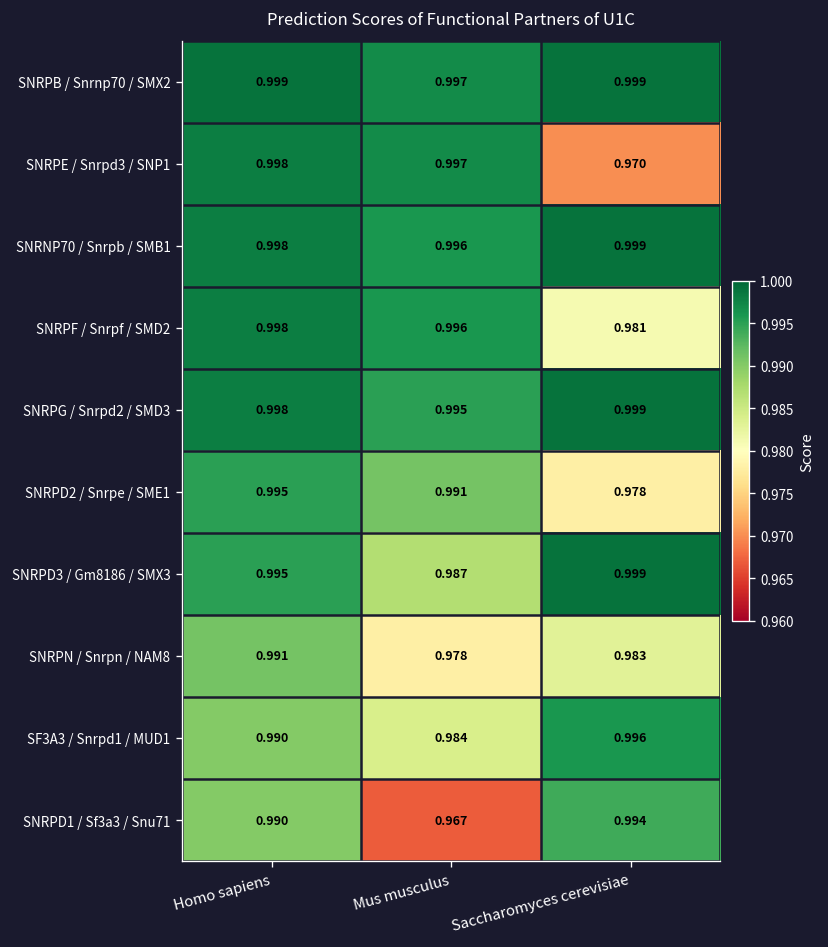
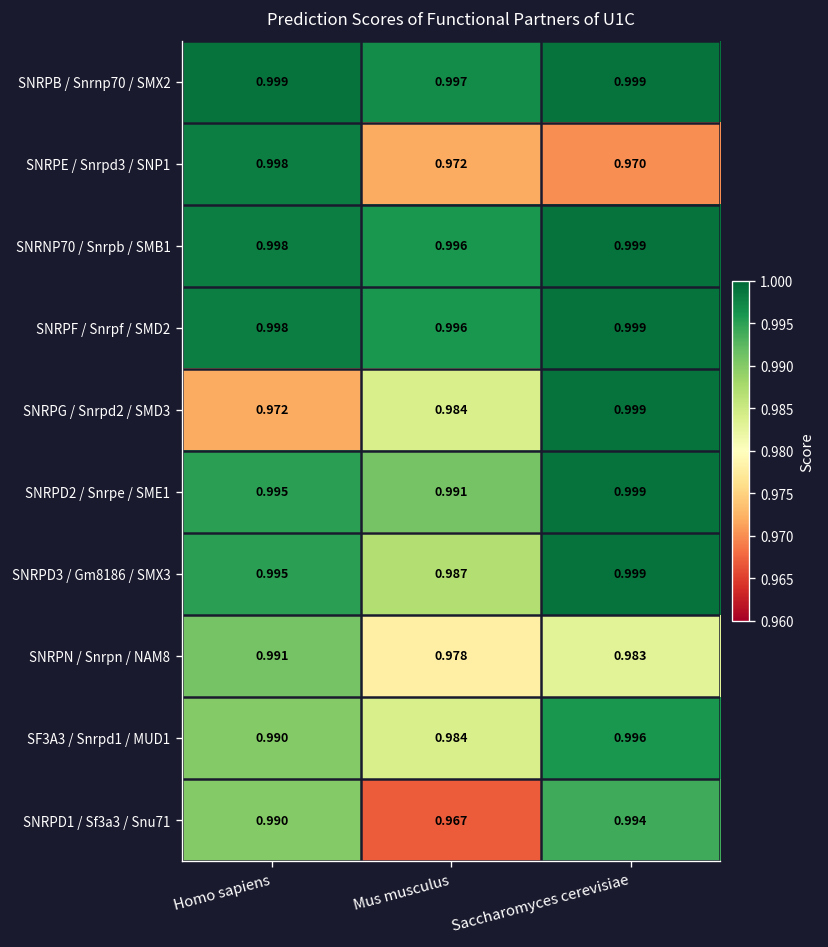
  {
    "SNRPB / Snrnp70 / SMX2": {
      "Homo sapiens": 0.999,
      "Mus musculus": 0.997,
      "Saccharomyces cerevisiae": 0.999
    },
    "SNRPE / Snrpd3 / SNP1": {
      "Homo sapiens": 0.998,
-     "Mus musculus": 0.997,
+     "Mus musculus": 0.972,
      "Saccharomyces cerevisiae": 0.970
    },
    "SNRNP70 / Snrpb / SMB1": {
      "Homo sapiens": 0.998,
      "Mus musculus": 0.996,
      "Saccharomyces cerevisiae": 0.999
    },
    "SNRPF / Snrpf / SMD2": {
      "Homo sapiens": 0.998,
      "Mus musculus": 0.996,
-     "Saccharomyces cerevisiae": 0.981
+     "Saccharomyces cerevisiae": 0.999
    },
    "SNRPG / Snrpd2 / SMD3": {
-     "Homo sapiens": 0.998,
-     "Mus musculus": 0.995,
+     "Homo sapiens": 0.972,
+     "Mus musculus": 0.984,
      "Saccharomyces cerevisiae": 0.999
    },
    "SNRPD2 / Snrpe / SME1": {
      "Homo sapiens": 0.995,
      "Mus musculus": 0.991,
-     "Saccharomyces cerevisiae": 0.978
+     "Saccharomyces cerevisiae": 0.999
    },
    "SNRPD3 / Gm8186 / SMX3": {
      "Homo sapiens": 0.995,
      "Mus musculus": 0.987,
      "Saccharomyces cerevisiae": 0.999
    },
    "SNRPN / Snrpn / NAM8": {
      "Homo sapiens": 0.991,
      "Mus musculus": 0.978,
      "Saccharomyces cerevisiae": 0.983
    },
    "SF3A3 / Snrpd1 / MUD1": {
      "Homo sapiens": 0.990,
      "Mus musculus": 0.984,
      "Saccharomyces cerevisiae": 0.996
    },
    "SNRPD1 / Sf3a3 / Snu71": {
      "Homo sapiens": 0.990,
      "Mus musculus": 0.967,
      "Saccharomyces cerevisiae": 0.994
    }
  }
